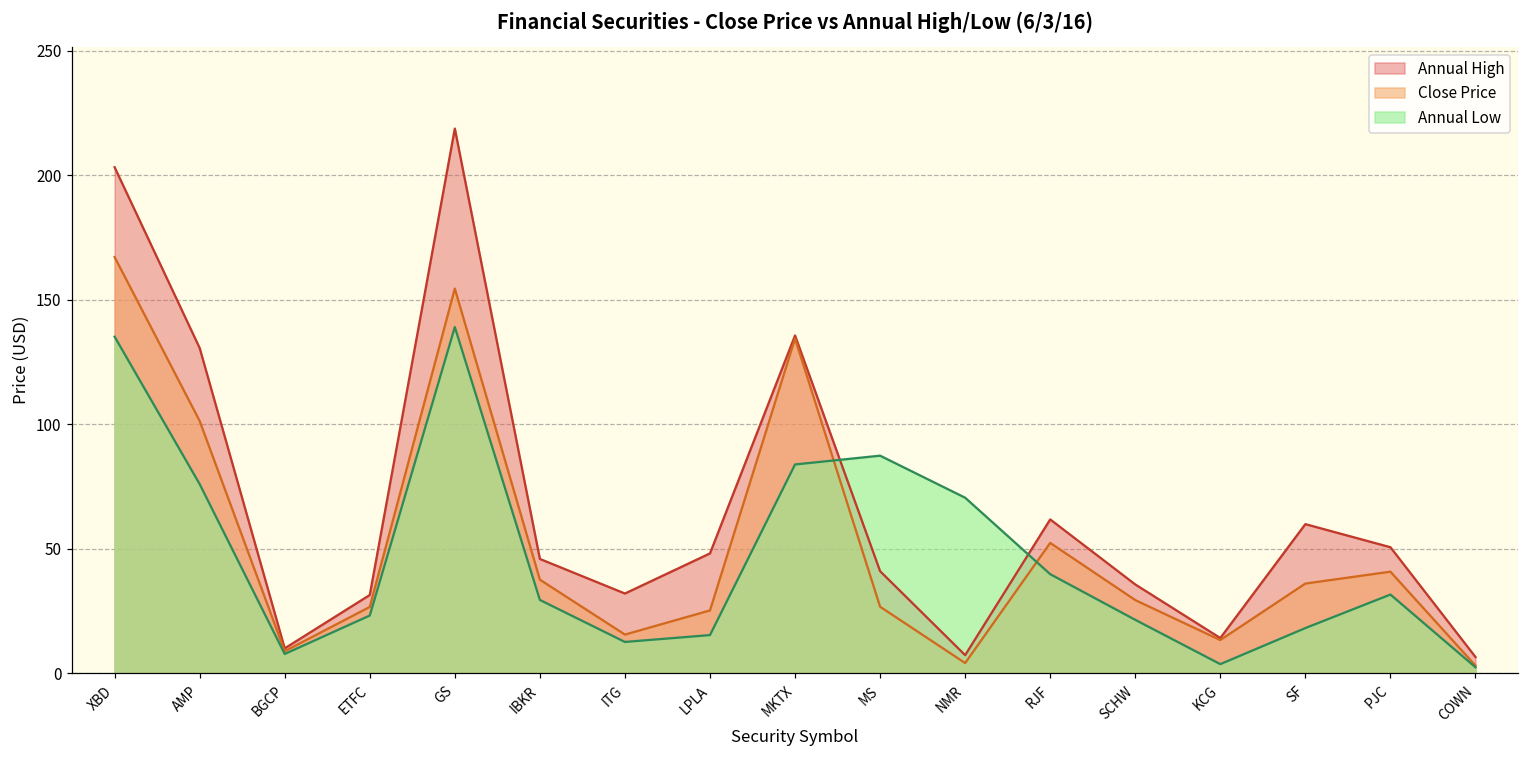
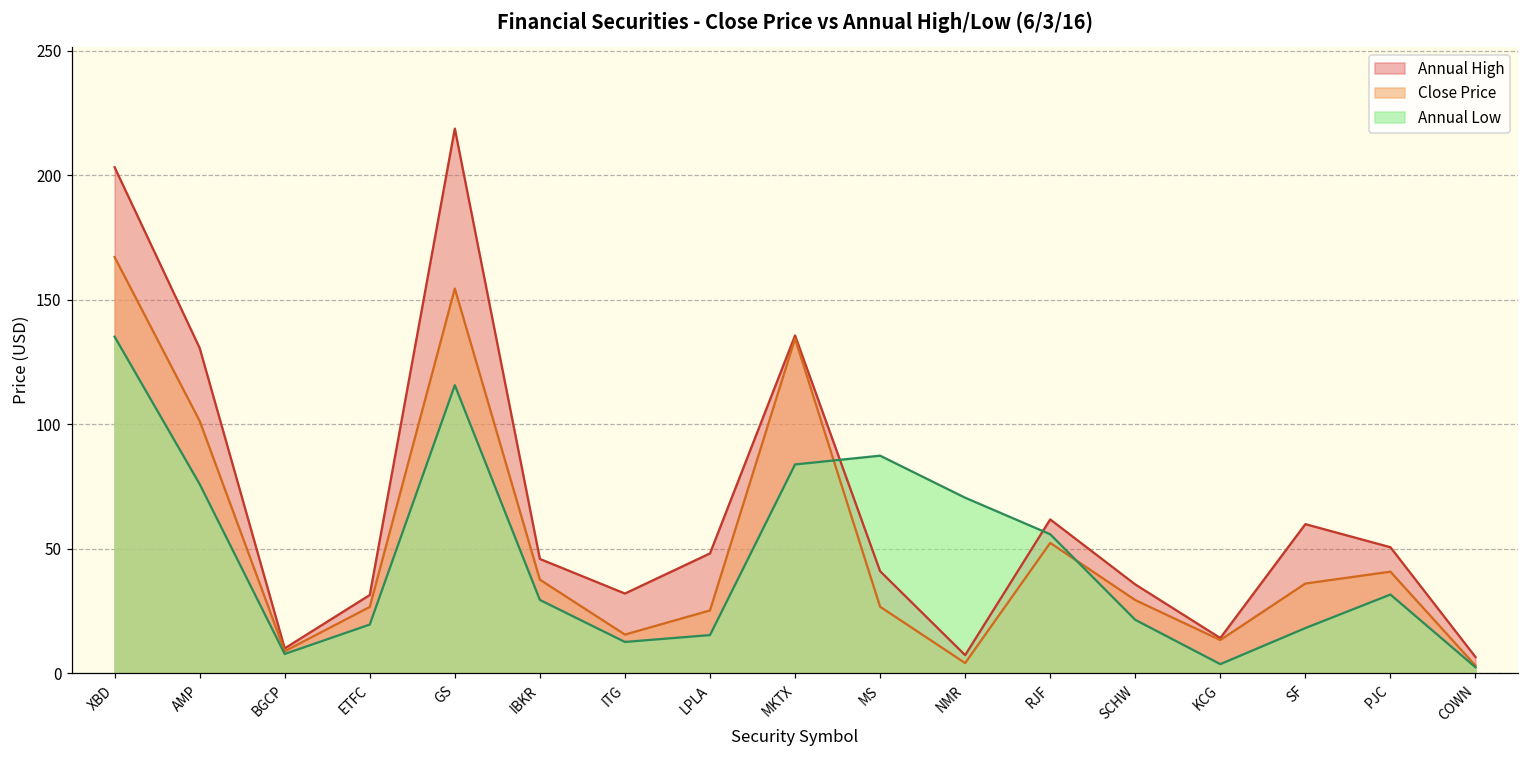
  {
    "Annual Low": {
      "XBD": 135,
      "AMP": 76,
-     "ETFC": 23,
-     "GS": 139,
+     "ETFC": 20,
+     "GS": 116,
      "IBKR": 30,
      "ITG": 13,
      "LPLA": 15,
      "MKTX": 84,
      "MS": 87,
      "NMR": 71,
-     "RJF": 40,
+     "RJF": 56,
      "SCHW": 22,
      "KCG": 4,
      "SF": 18,
      "PJC": 32
    }
  }
